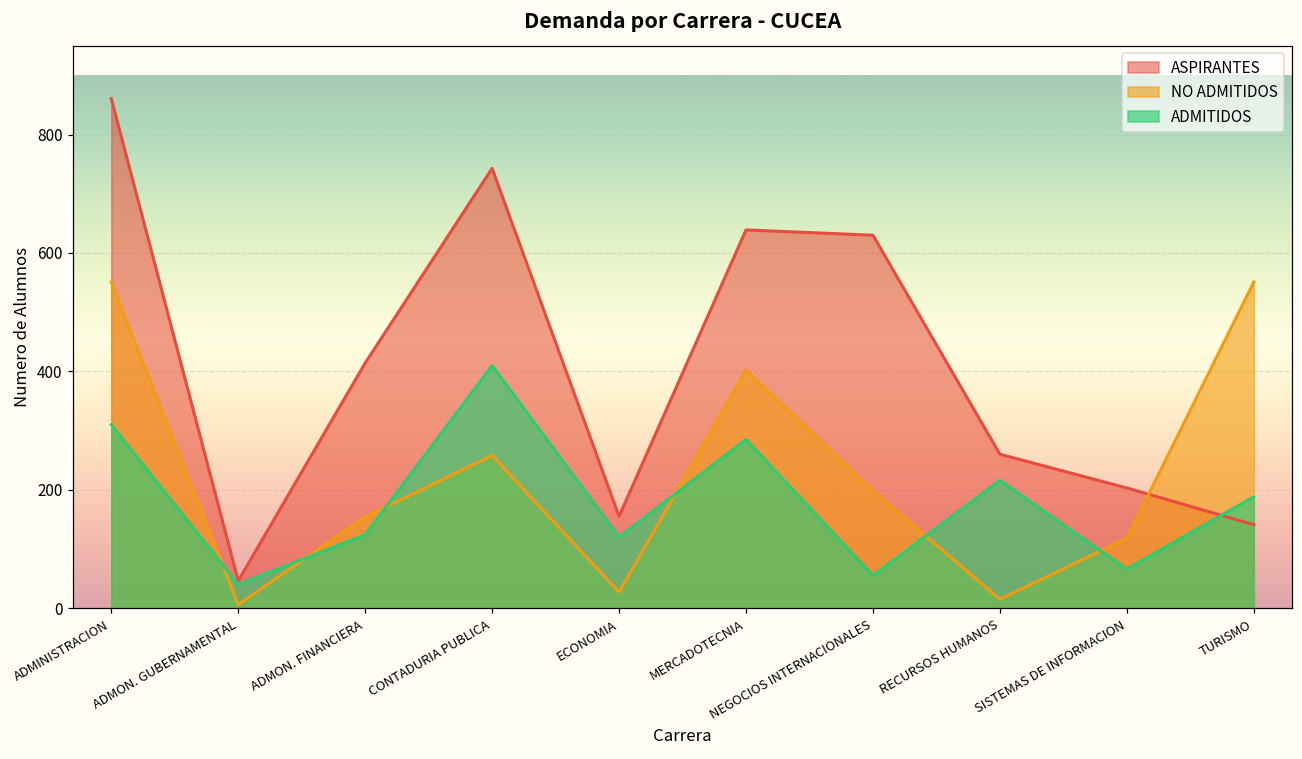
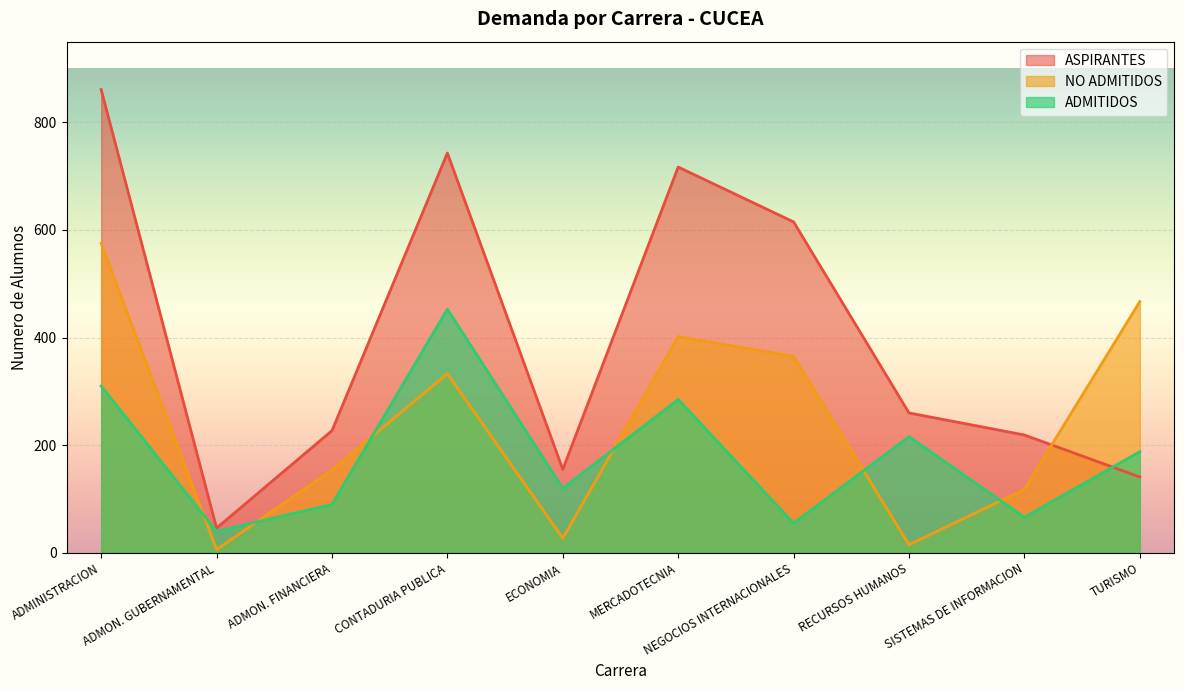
  {
    "ASPIRANTES": {
      "ADMINISTRACION": 860,
      "ADMON. GUBERNAMENTAL": 50,
-     "ADMON. FINANCIERA": 410,
+     "ADMON. FINANCIERA": 230,
      "CONTADURIA PUBLICA": 740,
      "ECONOMIA": 160,
-     "MERCADOTECNIA": 640,
-     "NEGOCIOS INTERNACIONALES": 630,
+     "MERCADOTECNIA": 720,
+     "NEGOCIOS INTERNACIONALES": 620,
      "RECURSOS HUMANOS": 260,
-     "SISTEMAS DE INFORMACION": 200,
+     "SISTEMAS DE INFORMACION": 220,
      "TURISMO": 140
    },
    "NO ADMITIDOS": {
-     "ADMINISTRACION": 550,
+     "ADMINISTRACION": 580,
      "ADMON. GUBERNAMENTAL": 10,
      "ADMON. FINANCIERA": 150,
-     "CONTADURIA PUBLICA": 260,
+     "CONTADURIA PUBLICA": 330,
      "ECONOMIA": 30,
      "MERCADOTECNIA": 400,
-     "NEGOCIOS INTERNACIONALES": 200,
+     "NEGOCIOS INTERNACIONALES": 370,
      "RECURSOS HUMANOS": 20,
      "SISTEMAS DE INFORMACION": 120,
-     "TURISMO": 550
+     "TURISMO": 470
    },
    "ADMITIDOS": {
      "ADMINISTRACION": 310,
      "ADMON. GUBERNAMENTAL": 40,
-     "ADMON. FINANCIERA": 120,
-     "CONTADURIA PUBLICA": 410,
+     "ADMON. FINANCIERA": 90,
+     "CONTADURIA PUBLICA": 450,
      "ECONOMIA": 120,
      "MERCADOTECNIA": 290,
      "NEGOCIOS INTERNACIONALES": 60,
      "RECURSOS HUMANOS": 220,
      "SISTEMAS DE INFORMACION": 70,
      "TURISMO": 190
    }
  }
